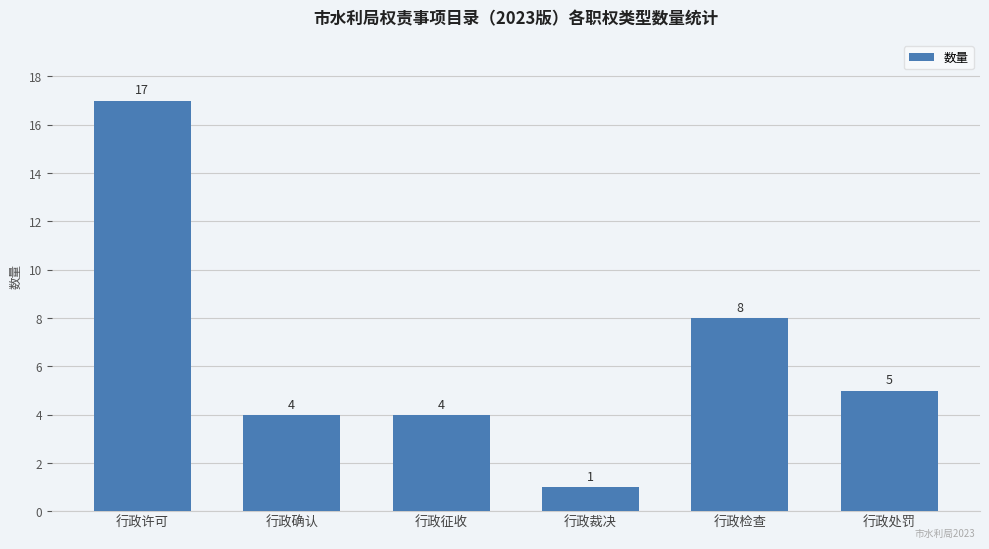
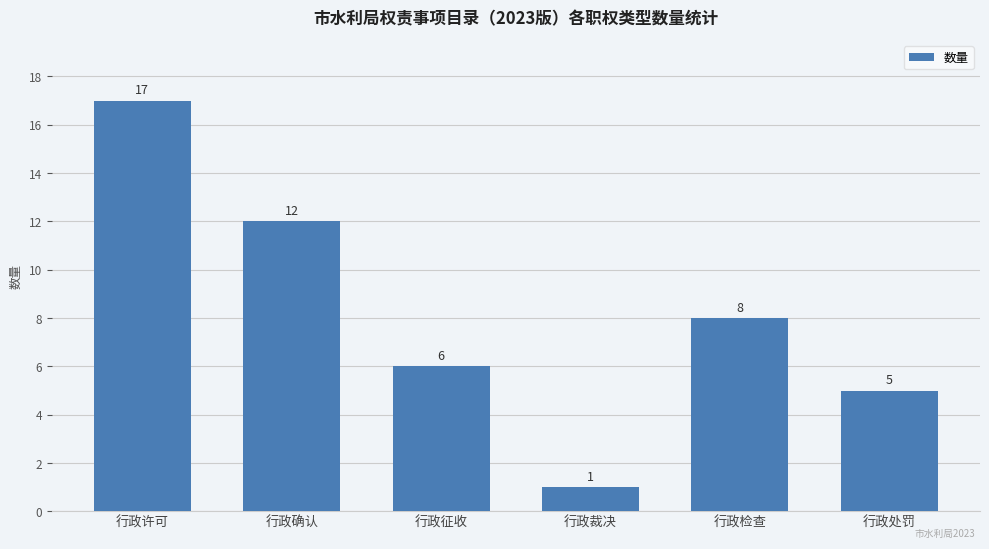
  {
    "行政许可": 17,
-   "行政确认": 4,
-   "行政征收": 4,
+   "行政确认": 12,
+   "行政征收": 6,
    "行政裁决": 1,
    "行政检查": 8,
    "行政处罚": 5
  }
